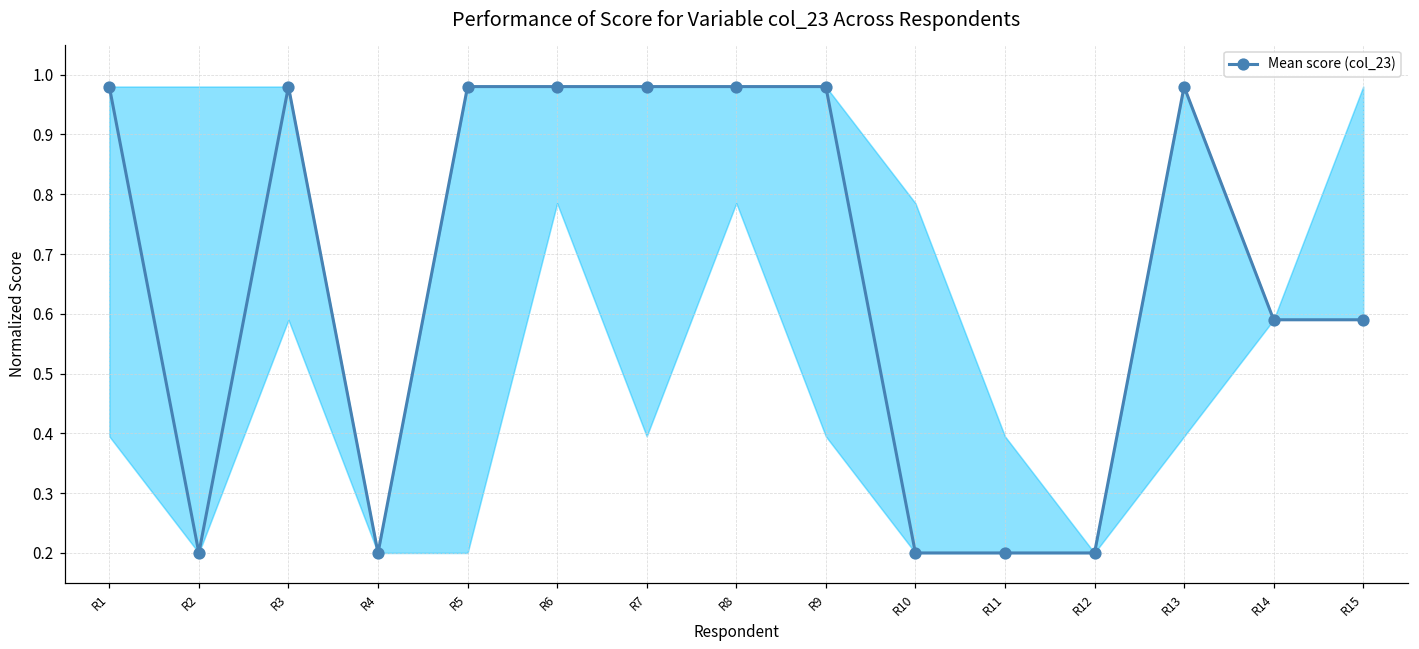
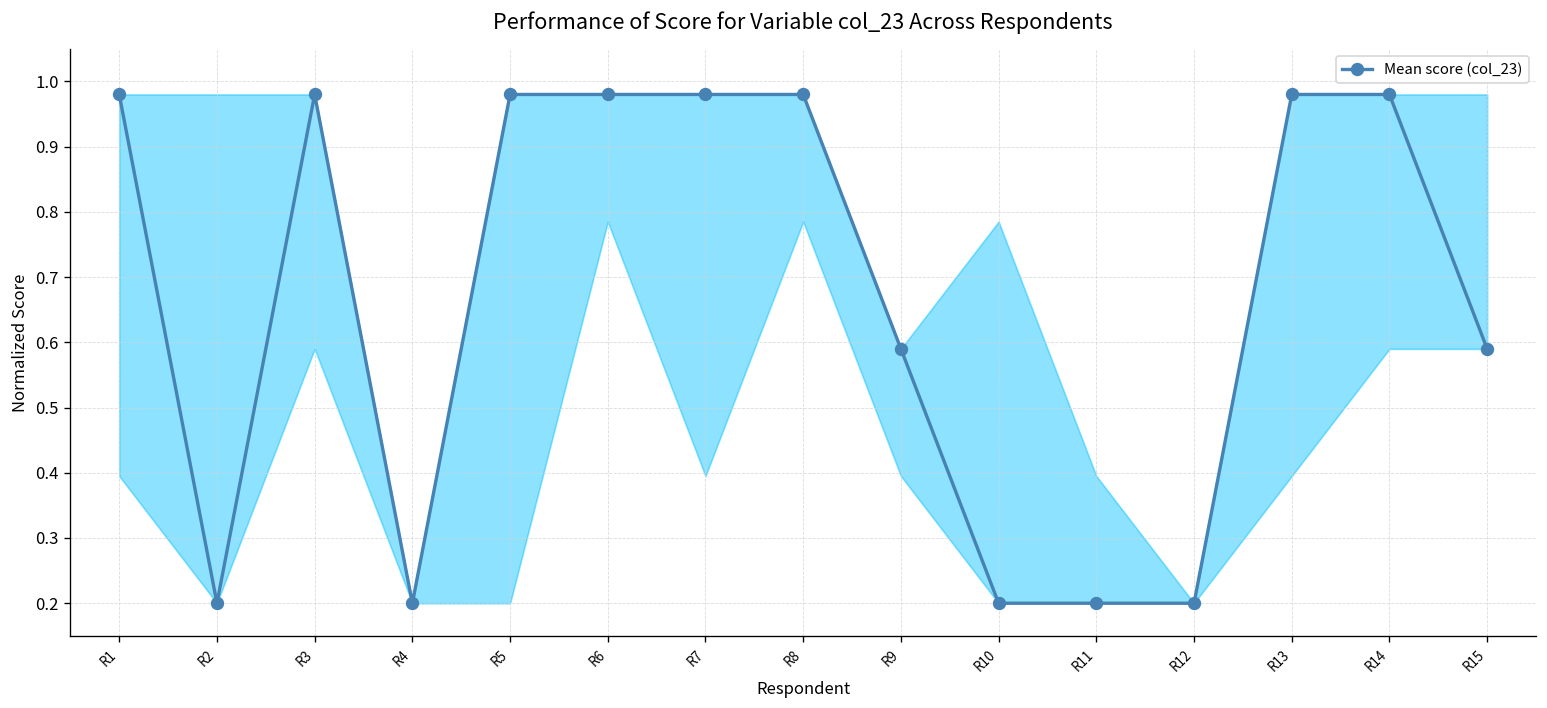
  {
    "Mean score (col_23)": {
      "R2": 0.20,
-     "R9": 0.98,
+     "R9": 0.59,
      "R10": 0.20,
      "R11": 0.20,
-     "R14": 0.59,
+     "R14": 0.98,
      "R15": 0.59
    }
  }
